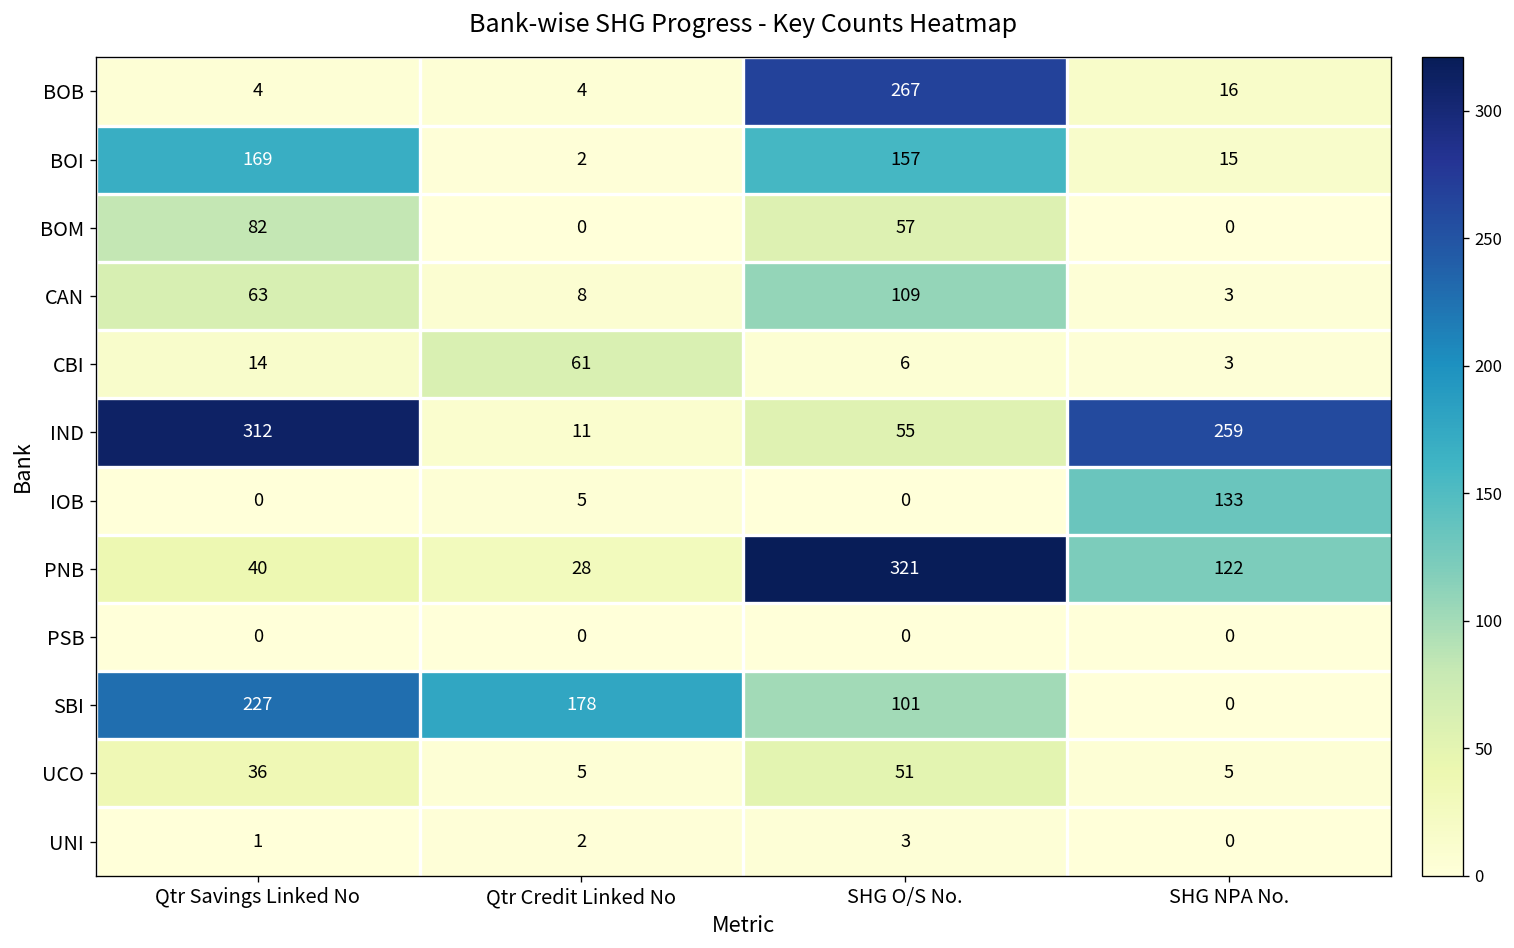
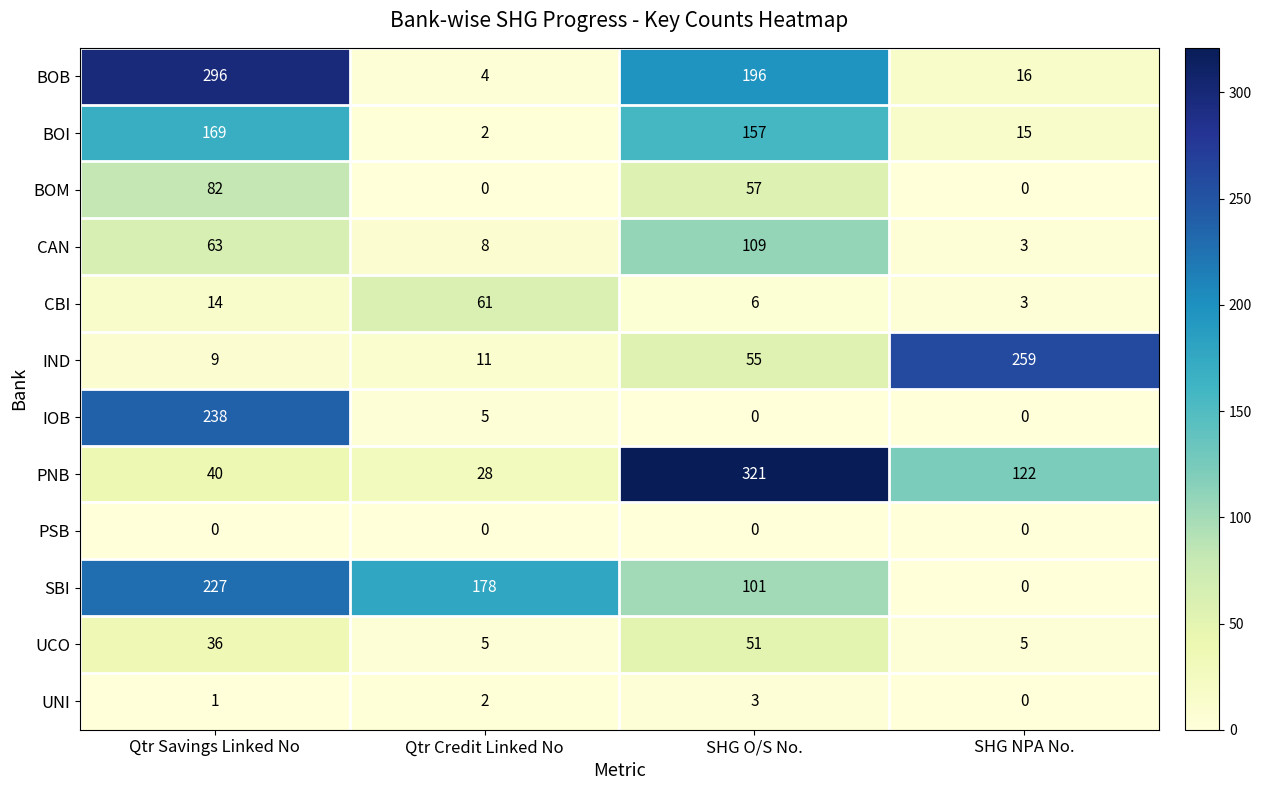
  {
    "BOB": {
-     "Qtr Savings Linked No": 4,
+     "Qtr Savings Linked No": 296,
      "Qtr Credit Linked No": 4,
-     "SHG O/S No.": 267,
+     "SHG O/S No.": 196,
      "SHG NPA No.": 16
    },
    "BOI": {
      "Qtr Savings Linked No": 169,
      "Qtr Credit Linked No": 2,
      "SHG O/S No.": 157,
      "SHG NPA No.": 15
    },
    "BOM": {
      "Qtr Savings Linked No": 82,
      "Qtr Credit Linked No": 0,
      "SHG O/S No.": 57,
      "SHG NPA No.": 0
    },
    "CAN": {
      "Qtr Savings Linked No": 63,
      "Qtr Credit Linked No": 8,
      "SHG O/S No.": 109,
      "SHG NPA No.": 3
    },
    "CBI": {
      "Qtr Savings Linked No": 14,
      "Qtr Credit Linked No": 61,
      "SHG O/S No.": 6,
      "SHG NPA No.": 3
    },
    "IND": {
-     "Qtr Savings Linked No": 312,
+     "Qtr Savings Linked No": 9,
      "Qtr Credit Linked No": 11,
      "SHG O/S No.": 55,
      "SHG NPA No.": 259
    },
    "IOB": {
-     "Qtr Savings Linked No": 0,
+     "Qtr Savings Linked No": 238,
      "Qtr Credit Linked No": 5,
      "SHG O/S No.": 0,
-     "SHG NPA No.": 133
+     "SHG NPA No.": 0
    },
    "PNB": {
      "Qtr Savings Linked No": 40,
      "Qtr Credit Linked No": 28,
      "SHG O/S No.": 321,
      "SHG NPA No.": 122
    },
    "PSB": {
      "Qtr Savings Linked No": 0,
      "Qtr Credit Linked No": 0,
      "SHG O/S No.": 0,
      "SHG NPA No.": 0
    },
    "SBI": {
      "Qtr Savings Linked No": 227,
      "Qtr Credit Linked No": 178,
      "SHG O/S No.": 101,
      "SHG NPA No.": 0
    },
    "UCO": {
      "Qtr Savings Linked No": 36,
      "Qtr Credit Linked No": 5,
      "SHG O/S No.": 51,
      "SHG NPA No.": 5
    },
    "UNI": {
      "Qtr Savings Linked No": 1,
      "Qtr Credit Linked No": 2,
      "SHG O/S No.": 3,
      "SHG NPA No.": 0
    }
  }
